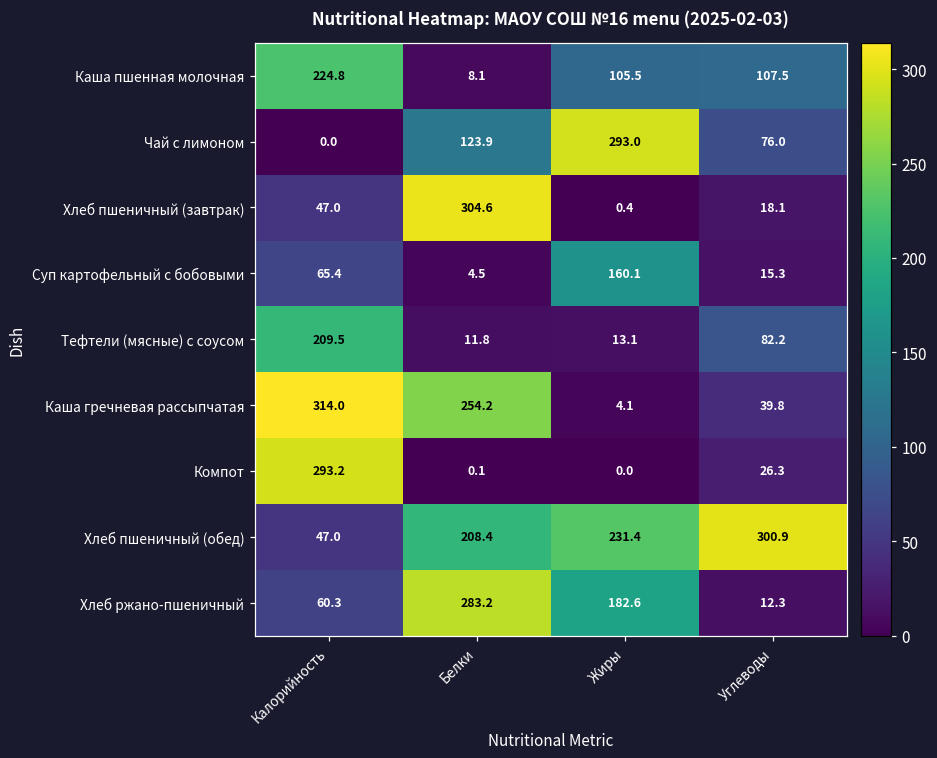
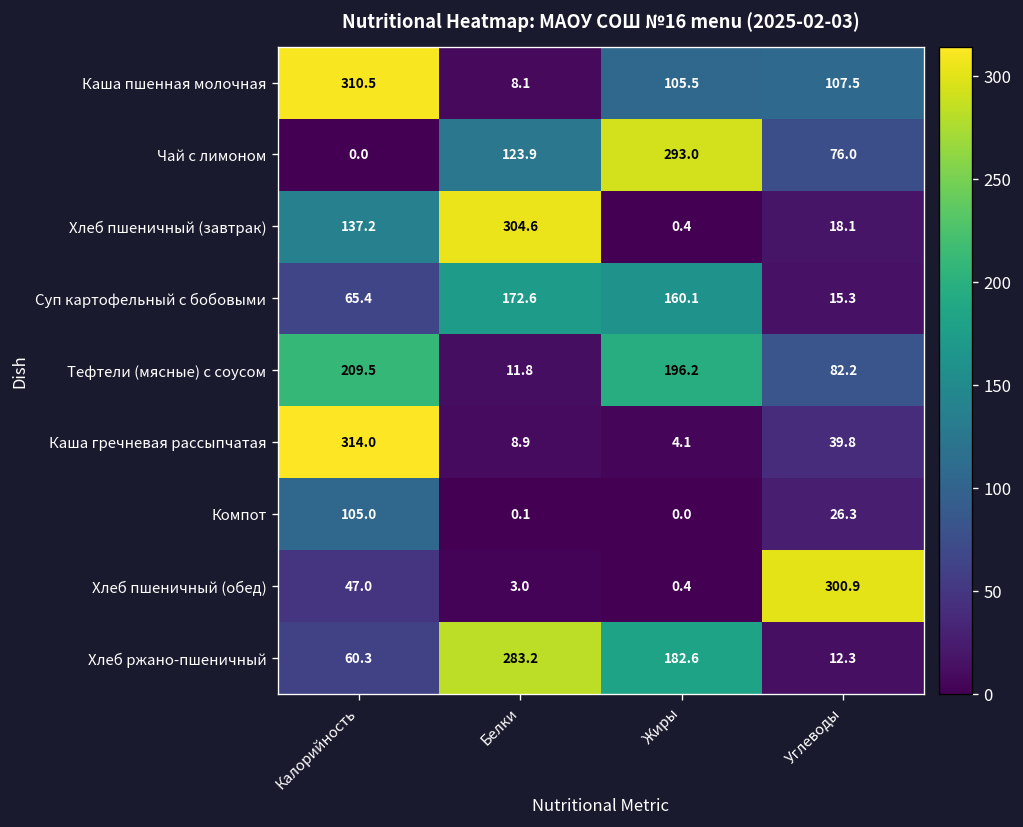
  {
    "Каша пшенная молочная": {
-     "Калорийность": 224.8,
+     "Калорийность": 310.5,
      "Белки": 8.1,
      "Жиры": 105.5,
      "Углеводы": 107.5
    },
    "Чай с лимоном": {
      "Калорийность": 0.0,
      "Белки": 123.9,
      "Жиры": 293.0,
      "Углеводы": 76.0
    },
    "Хлеб пшеничный (завтрак)": {
-     "Калорийность": 47.0,
+     "Калорийность": 137.2,
      "Белки": 304.6,
      "Жиры": 0.4,
      "Углеводы": 18.1
    },
    "Суп картофельный с бобовыми": {
      "Калорийность": 65.4,
-     "Белки": 4.5,
+     "Белки": 172.6,
      "Жиры": 160.1,
      "Углеводы": 15.3
    },
    "Тефтели (мясные) с соусом": {
      "Калорийность": 209.5,
      "Белки": 11.8,
-     "Жиры": 13.1,
+     "Жиры": 196.2,
      "Углеводы": 82.2
    },
    "Каша гречневая рассыпчатая": {
      "Калорийность": 314.0,
-     "Белки": 254.2,
+     "Белки": 8.9,
      "Жиры": 4.1,
      "Углеводы": 39.8
    },
    "Компот": {
-     "Калорийность": 293.2,
+     "Калорийность": 105.0,
      "Белки": 0.1,
      "Жиры": 0.0,
      "Углеводы": 26.3
    },
    "Хлеб пшеничный (обед)": {
      "Калорийность": 47.0,
-     "Белки": 208.4,
-     "Жиры": 231.4,
+     "Белки": 3.0,
+     "Жиры": 0.4,
      "Углеводы": 300.9
    },
    "Хлеб ржано-пшеничный": {
      "Калорийность": 60.3,
      "Белки": 283.2,
      "Жиры": 182.6,
      "Углеводы": 12.3
    }
  }
